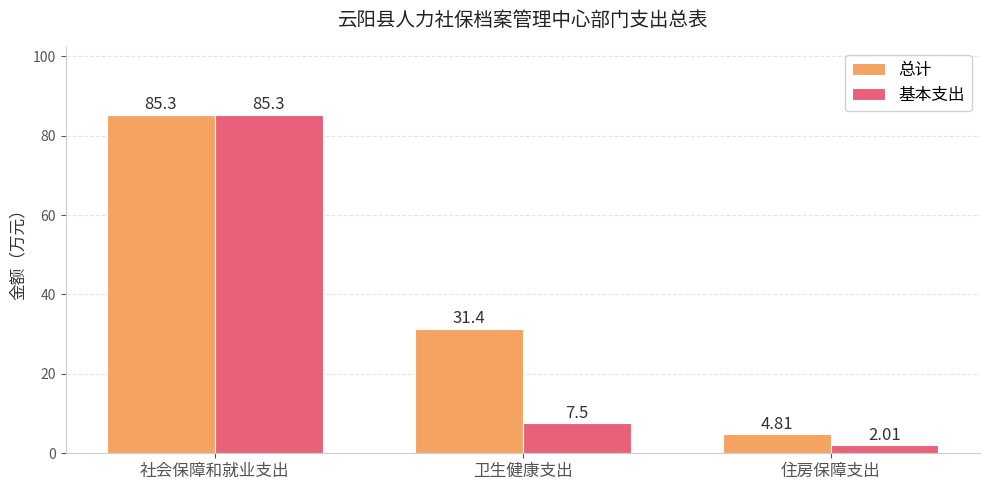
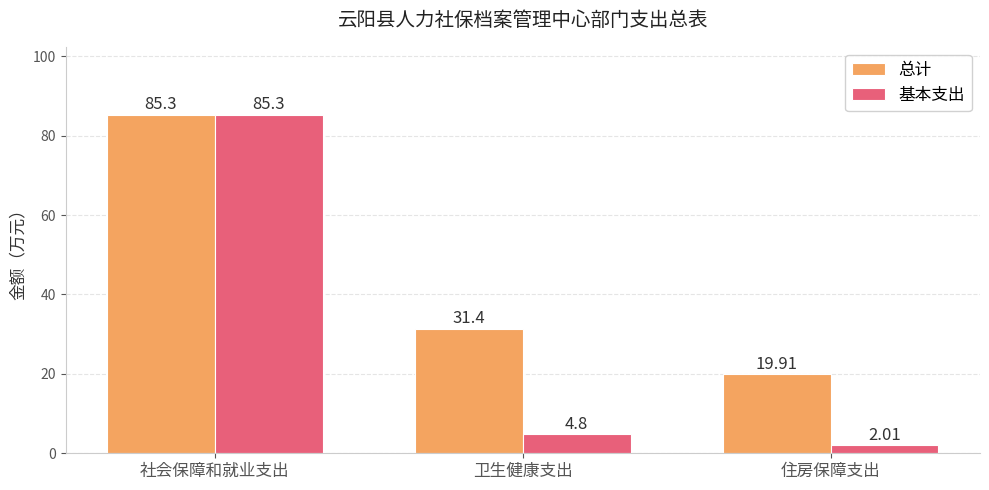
  {
    "总计": {
      "社会保障和就业支出": 85.3,
      "卫生健康支出": 31.4,
-     "住房保障支出": 4.81
+     "住房保障支出": 19.91
    },
    "基本支出": {
      "社会保障和就业支出": 85.3,
-     "卫生健康支出": 7.5,
+     "卫生健康支出": 4.8,
      "住房保障支出": 2.01
    }
  }
